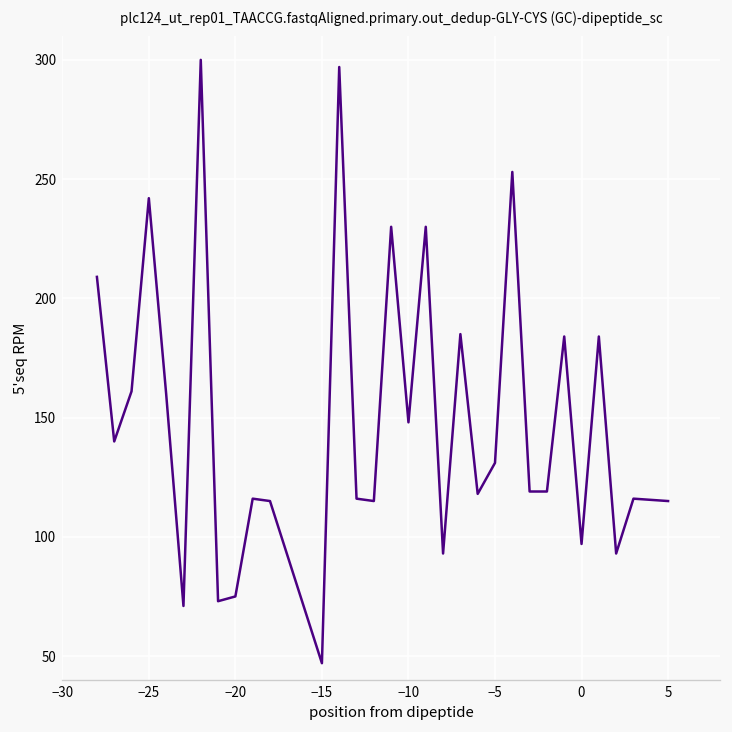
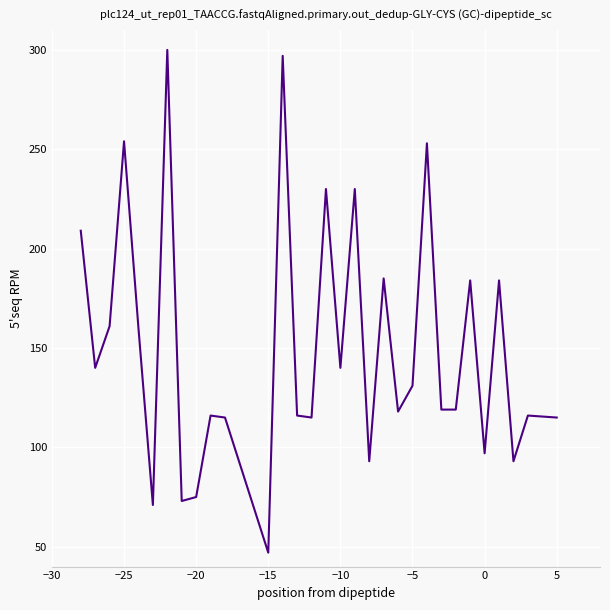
  {
-   "−25": 242,
+   "−25": 254,
    "−20": 75,
    "−15": 47,
-   "−10": 148,
+   "−10": 140,
    "−5": 131,
    "0": 97,
    "5": 115
  }
